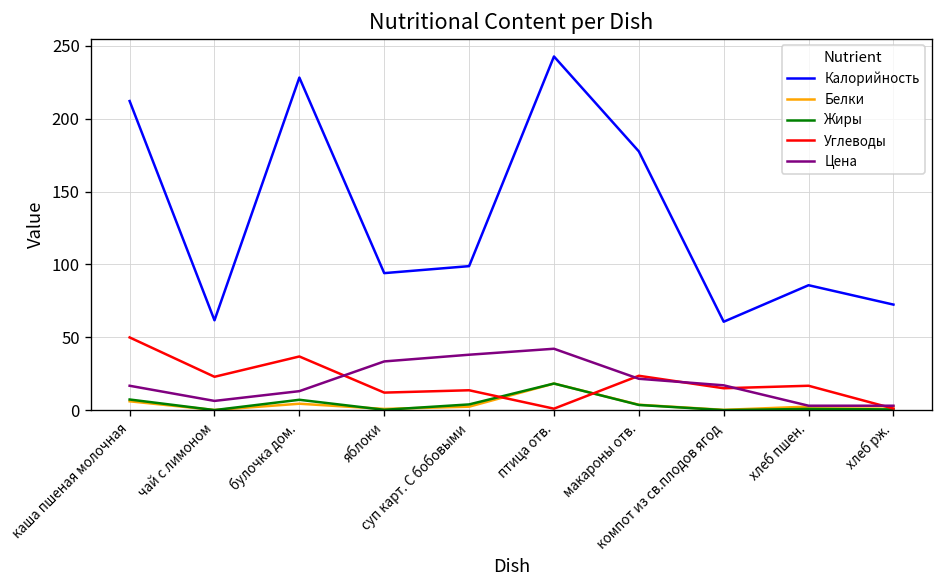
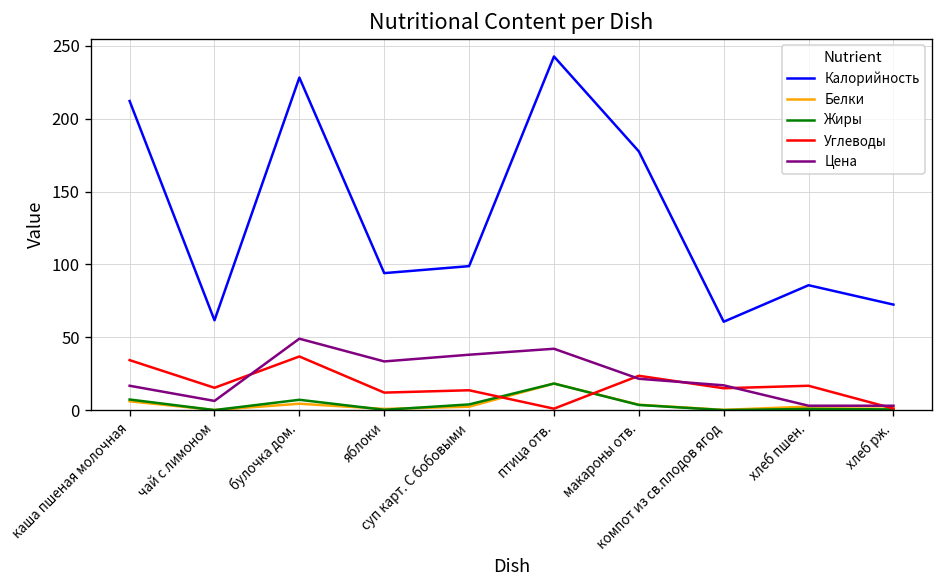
  {
    "Калорийность": {
      "каша пшеная молочная": 212,
      "чай с лимоном": 62,
      "булочка дом.": 228,
      "яблоки": 94,
      "суп карт. С бобовыми": 99,
      "птица отв.": 243,
      "макароны отв.": 178,
      "компот из св.плодов ягод": 61,
      "хлеб пшен.": 86,
      "хлеб рж.": 72
    },
    "Белки": {
      "булочка дом.": 4
    },
    "Жиры": {
      "булочка дом.": 7
    },
    "Углеводы": {
-     "каша пшеная молочная": 50,
-     "чай с лимоном": 23,
+     "каша пшеная молочная": 34,
+     "чай с лимоном": 15,
      "булочка дом.": 37,
      "яблоки": 12,
      "суп карт. С бобовыми": 14,
      "птица отв.": 1,
      "хлеб пшен.": 17
    },
    "Цена": {
      "каша пшеная молочная": 17,
      "чай с лимоном": 6,
-     "булочка дом.": 13,
+     "булочка дом.": 49,
      "яблоки": 33,
      "суп карт. С бобовыми": 38,
      "птица отв.": 42
    }
  }
